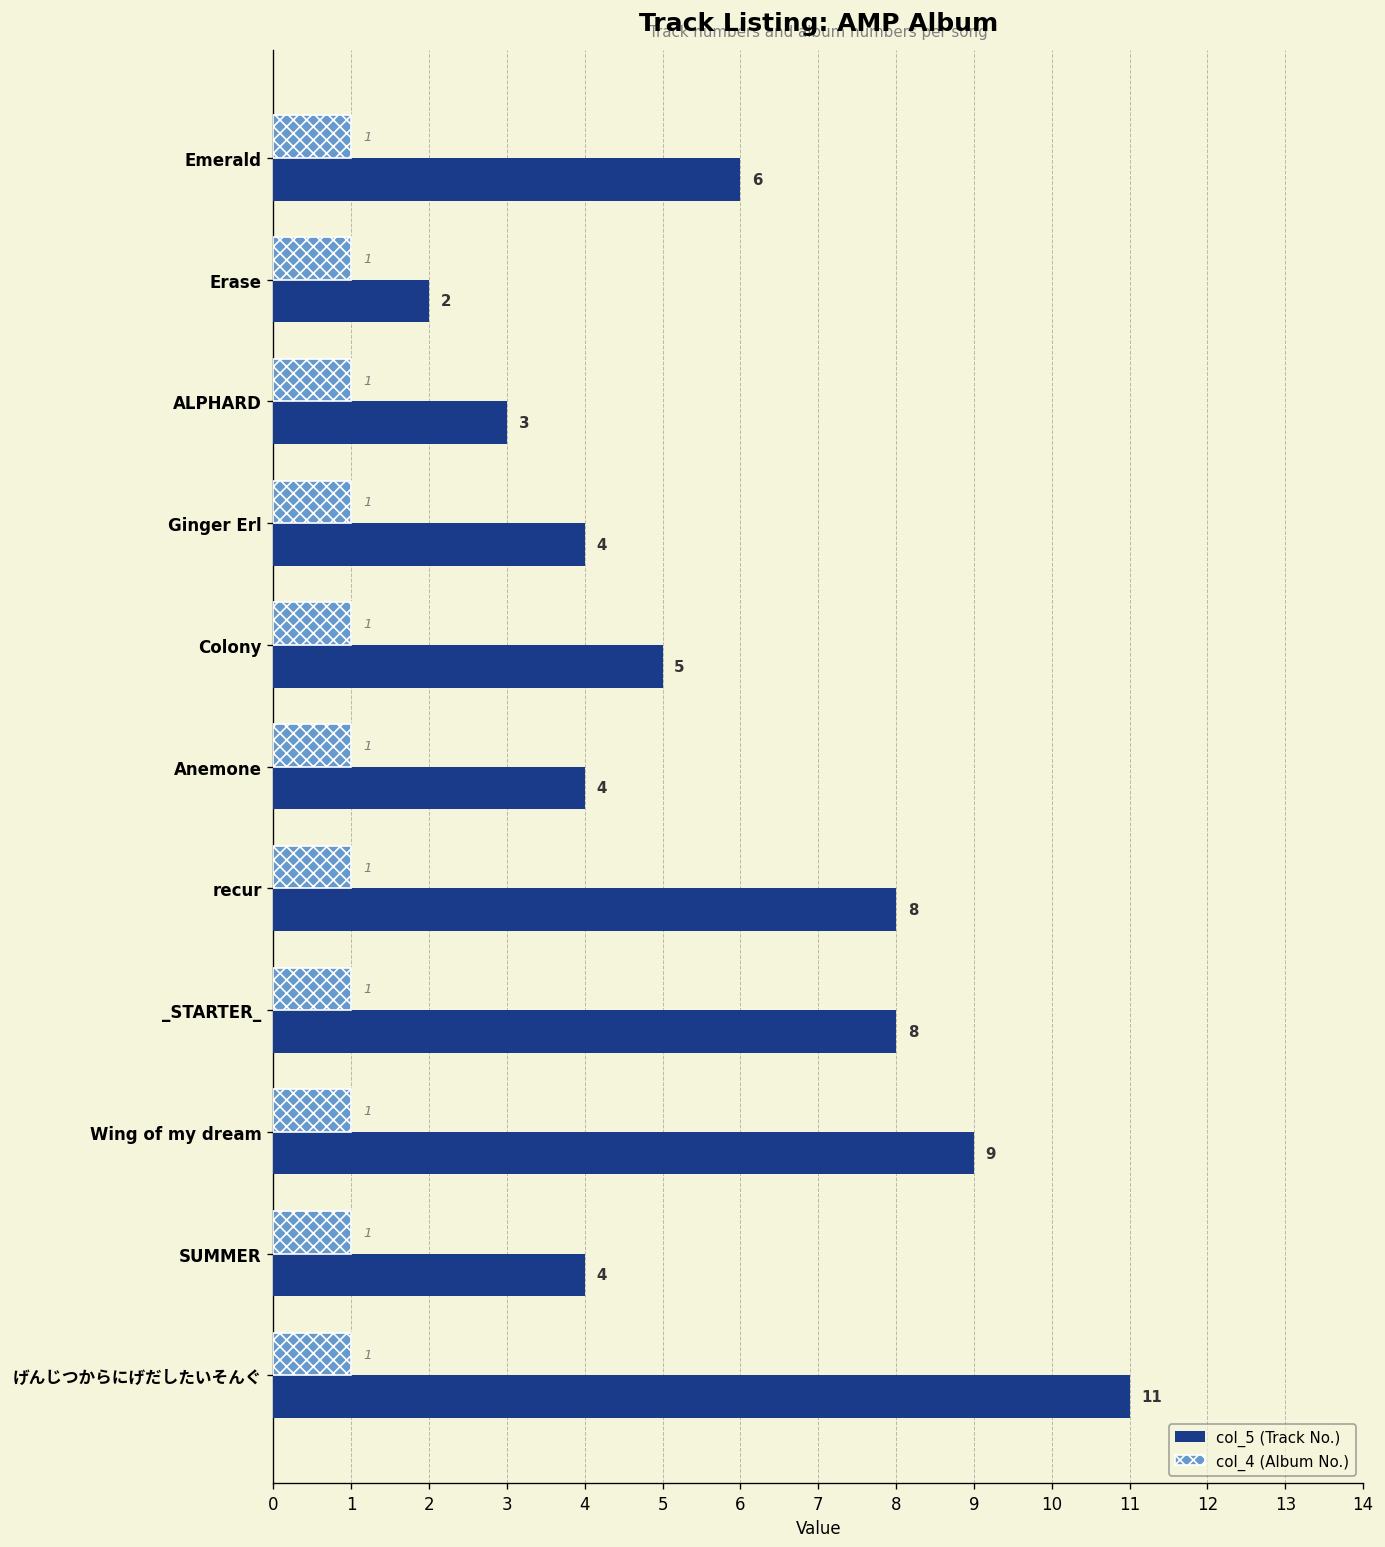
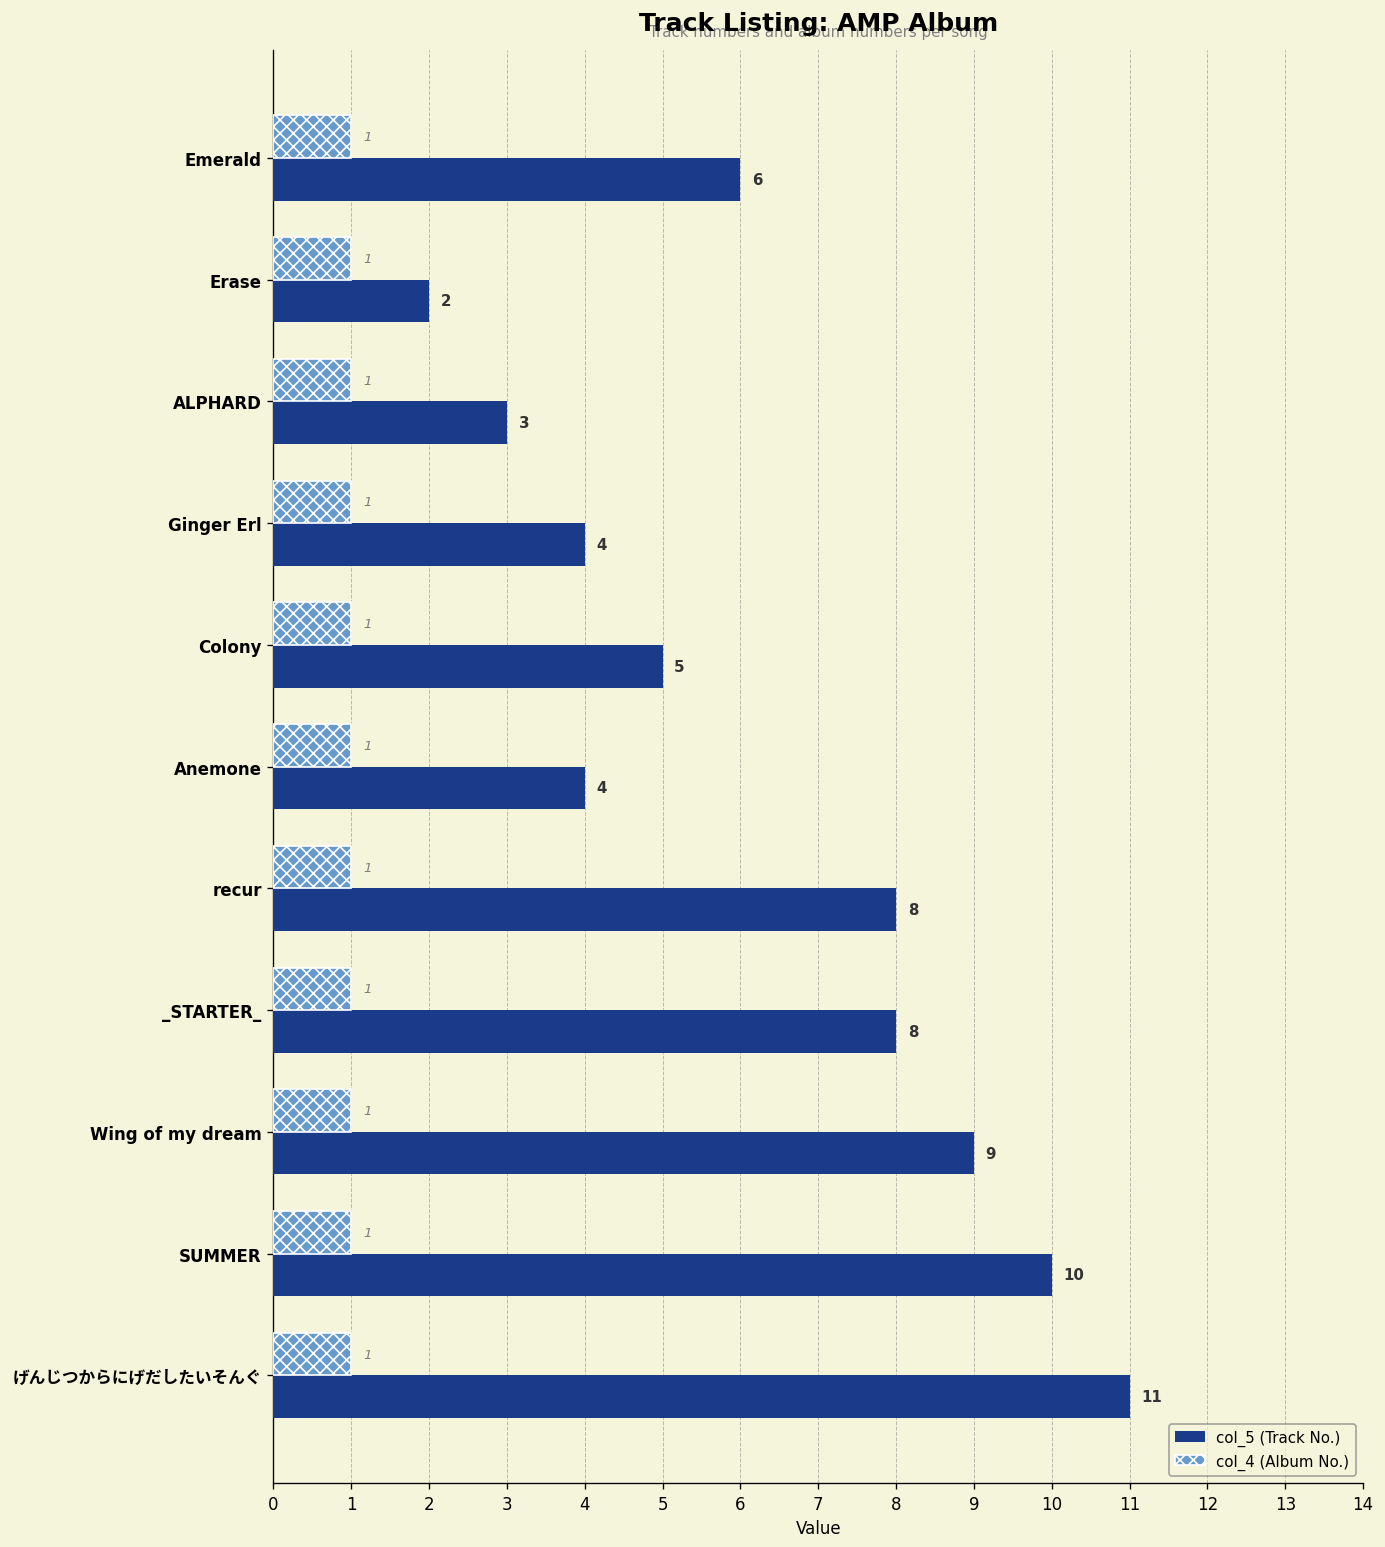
  {
    "col_5 (Track No.)": {
      "Emerald": 6,
      "Erase": 2,
      "ALPHARD": 3,
      "Ginger Erl": 4,
      "Colony": 5,
      "Anemone": 4,
      "recur": 8,
      "_STARTER_": 8,
      "Wing of my dream": 9,
-     "SUMMER": 4,
+     "SUMMER": 10,
      "げんじつからにげだしたいそんぐ": 11
    },
    "col_4 (Album No.)": {
      "Emerald": 1,
      "Erase": 1,
      "ALPHARD": 1,
      "Ginger Erl": 1,
      "Colony": 1,
      "Anemone": 1,
      "recur": 1,
      "_STARTER_": 1,
      "Wing of my dream": 1,
      "SUMMER": 1,
      "げんじつからにげだしたいそんぐ": 1
    }
  }
